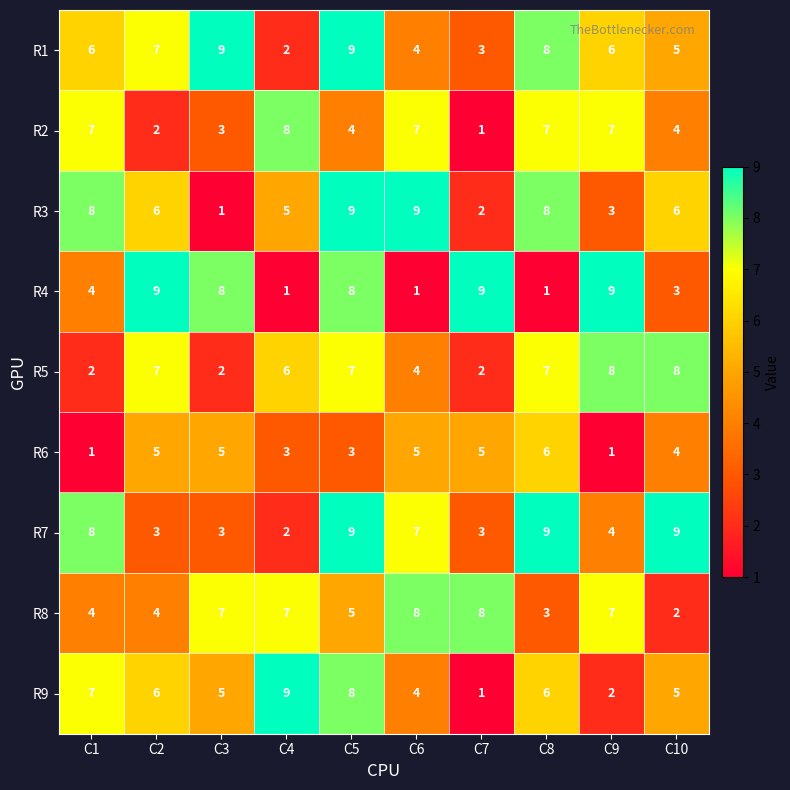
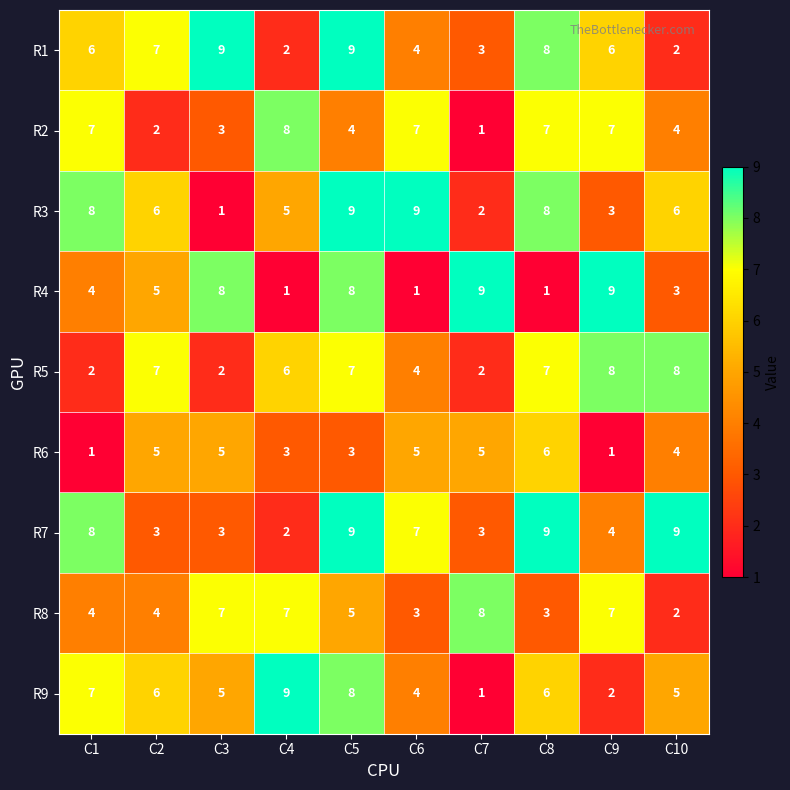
  {
    "R1": {
      "C1": 6,
      "C2": 7,
      "C3": 9,
      "C4": 2,
      "C5": 9,
      "C6": 4,
      "C7": 3,
      "C8": 8,
-     "C10": 5
+     "C10": 2
    },
    "R2": {
      "C1": 7,
      "C2": 2,
      "C3": 3,
      "C4": 8,
      "C5": 4,
      "C6": 7,
      "C7": 1,
      "C8": 7,
      "C9": 7,
      "C10": 4
    },
    "R3": {
      "C1": 8,
      "C2": 6,
      "C3": 1,
      "C4": 5,
      "C5": 9,
      "C6": 9,
      "C7": 2,
      "C8": 8,
      "C9": 3,
      "C10": 6
    },
    "R4": {
      "C1": 4,
-     "C2": 9,
+     "C2": 5,
      "C3": 8,
      "C4": 1,
      "C5": 8,
      "C6": 1,
      "C7": 9,
      "C8": 1,
      "C9": 9,
      "C10": 3
    },
    "R5": {
      "C1": 2,
      "C2": 7,
      "C3": 2,
      "C4": 6,
      "C5": 7,
      "C6": 4,
      "C7": 2,
      "C8": 7,
      "C9": 8,
      "C10": 8
    },
    "R6": {
      "C1": 1,
      "C2": 5,
      "C3": 5,
      "C4": 3,
      "C5": 3,
      "C6": 5,
      "C7": 5,
      "C8": 6,
      "C9": 1,
      "C10": 4
    },
    "R7": {
      "C1": 8,
      "C2": 3,
      "C3": 3,
      "C4": 2,
      "C5": 9,
      "C6": 7,
      "C7": 3,
      "C8": 9,
      "C9": 4,
      "C10": 9
    },
    "R8": {
      "C1": 4,
      "C2": 4,
      "C3": 7,
      "C4": 7,
      "C5": 5,
-     "C6": 8,
+     "C6": 3,
      "C7": 8,
      "C8": 3,
      "C9": 7,
      "C10": 2
    },
    "R9": {
      "C1": 7,
      "C2": 6,
      "C3": 5,
      "C4": 9,
      "C5": 8,
      "C6": 4,
      "C7": 1,
      "C8": 6,
      "C9": 2,
      "C10": 5
    }
  }
